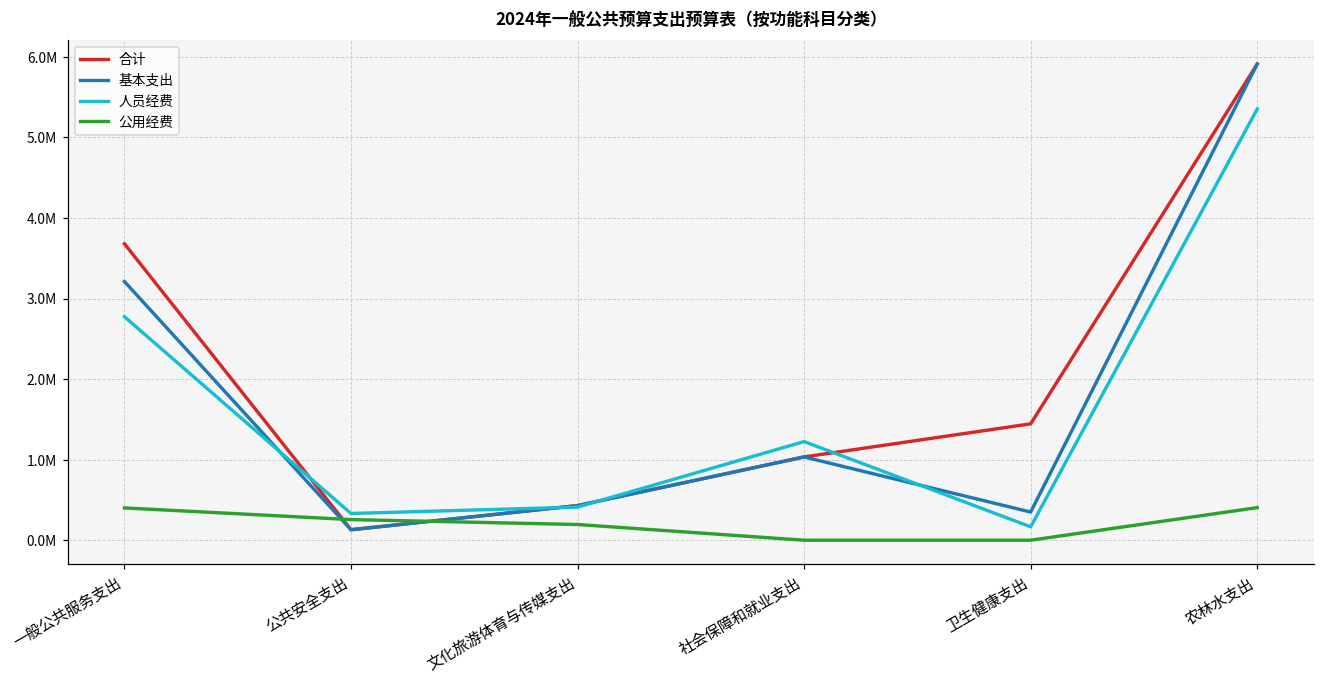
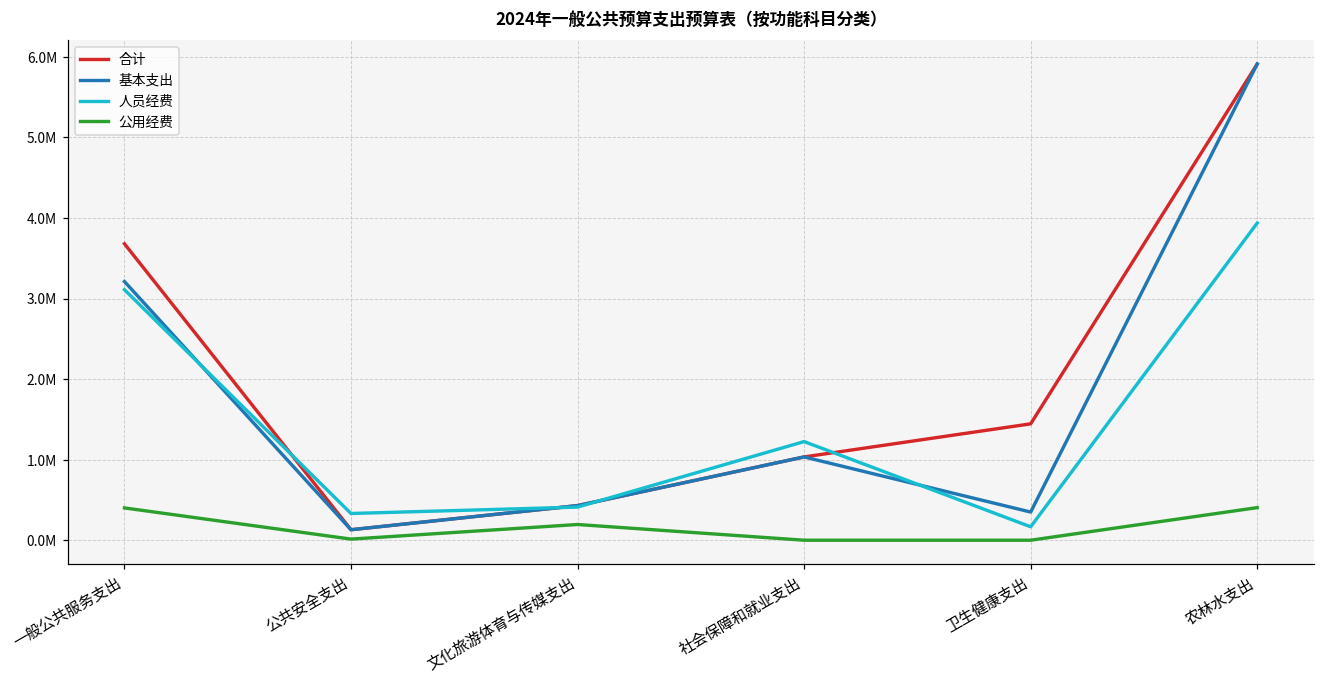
  {
    "合计": {
      "一般公共服务支出": 3700000,
      "卫生健康支出": 1400000
    },
    "基本支出": {
      "一般公共服务支出": 3200000,
      "卫生健康支出": 300000
    },
    "人员经费": {
-     "一般公共服务支出": 2800000,
+     "一般公共服务支出": 3100000,
      "公共安全支出": 300000,
      "社会保障和就业支出": 1200000,
      "卫生健康支出": 200000,
-     "农林水支出": 5400000
+     "农林水支出": 3900000
    },
    "公用经费": {
      "一般公共服务支出": 400000,
-     "公共安全支出": 300000,
+     "公共安全支出": 0,
      "文化旅游体育与传媒支出": 200000,
      "社会保障和就业支出": 0,
      "卫生健康支出": 0,
      "农林水支出": 400000
    }
  }
